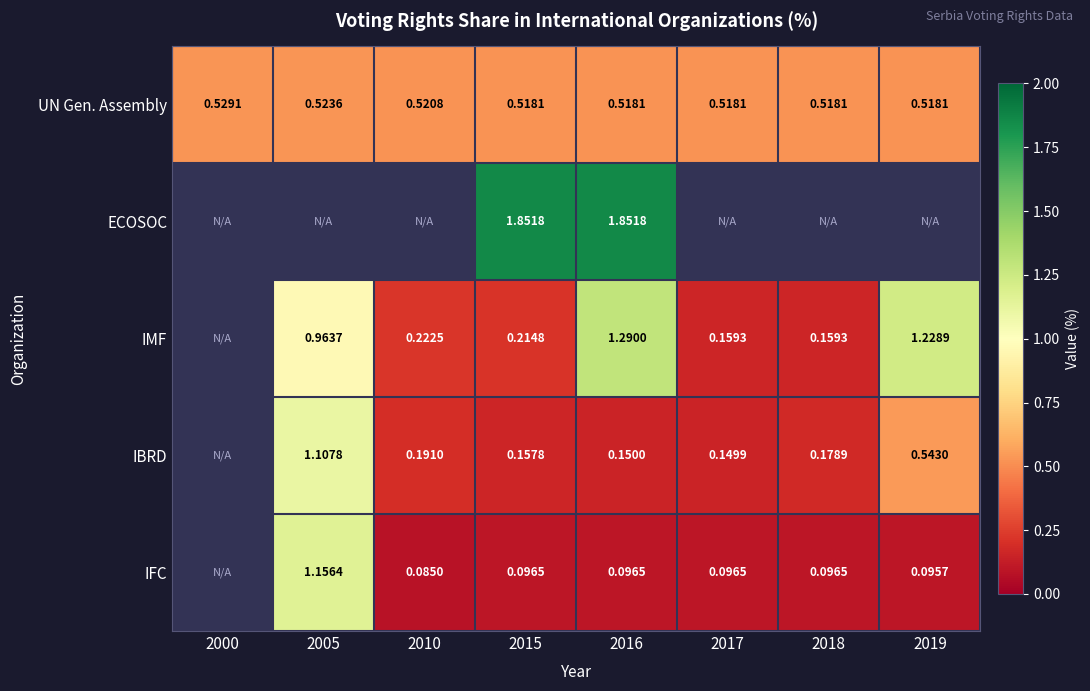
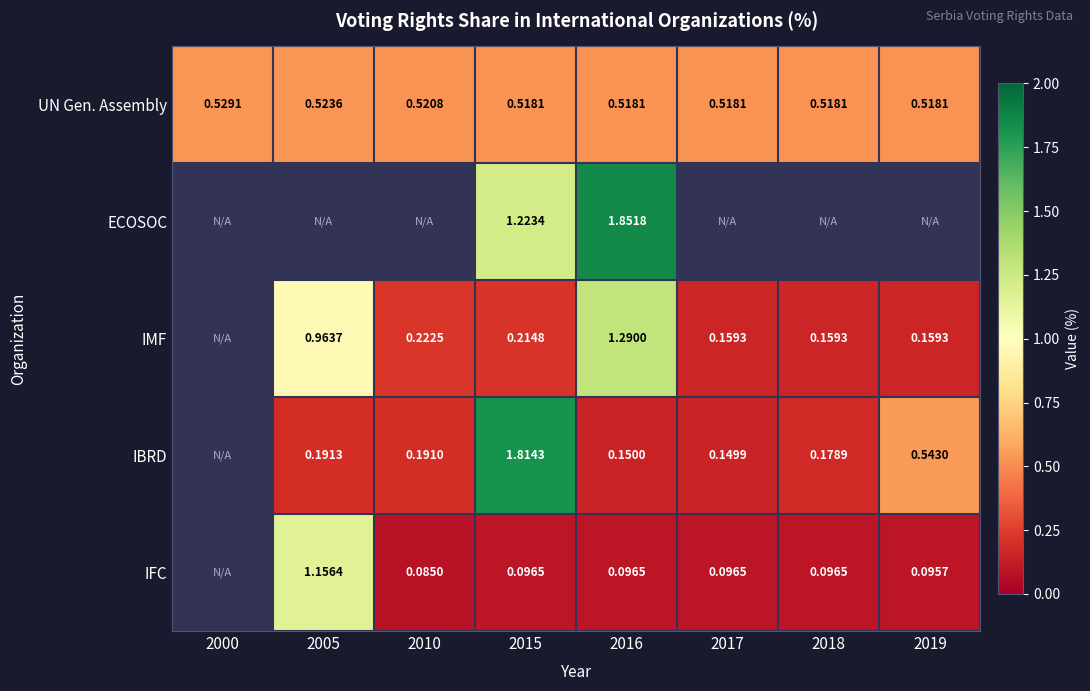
  {
    "UN Gen. Assembly": {
      "2000": 0.5291,
      "2005": 0.5236,
      "2010": 0.5208,
      "2015": 0.5181,
      "2016": 0.5181,
      "2017": 0.5181,
      "2018": 0.5181,
      "2019": 0.5181
    },
    "ECOSOC": {
-     "2015": 1.8518,
+     "2015": 1.2234,
      "2016": 1.8518
    },
    "IMF": {
      "2005": 0.9637,
      "2010": 0.2225,
      "2015": 0.2148,
      "2016": 1.2900,
      "2017": 0.1593,
      "2018": 0.1593,
-     "2019": 1.2289
+     "2019": 0.1593
    },
    "IBRD": {
-     "2005": 1.1078,
+     "2005": 0.1913,
      "2010": 0.1910,
-     "2015": 0.1578,
+     "2015": 1.8143,
      "2016": 0.1500,
      "2017": 0.1499,
      "2018": 0.1789,
      "2019": 0.5430
    },
    "IFC": {
      "2005": 1.1564,
      "2010": 0.0850,
      "2015": 0.0965,
      "2016": 0.0965,
      "2017": 0.0965,
      "2018": 0.0965,
      "2019": 0.0957
    }
  }
